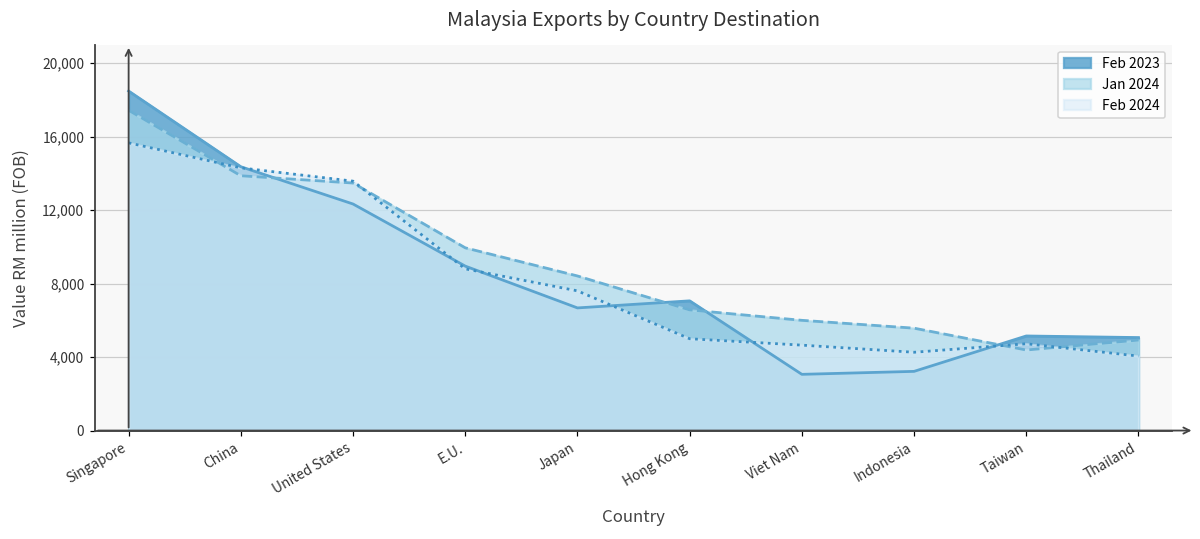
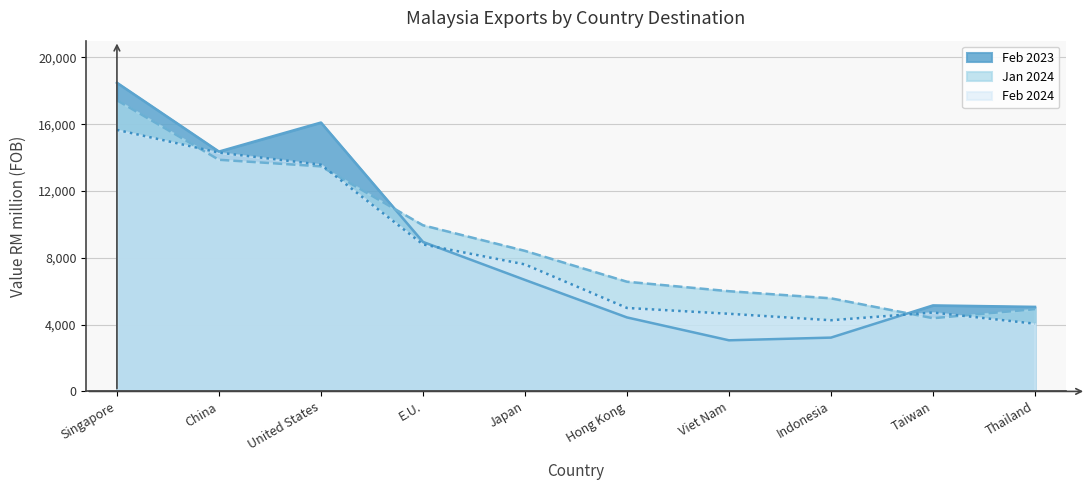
  {
    "Feb 2023": {
      "Singapore": "18,500",
-     "United States": "12,300",
+     "United States": "16,100",
      "Japan": "6,700",
-     "Hong Kong": "7,100",
+     "Hong Kong": "4,400",
      "Viet Nam": "3,100",
      "Indonesia": "3,200",
      "Taiwan": "5,100"
    }
  }
